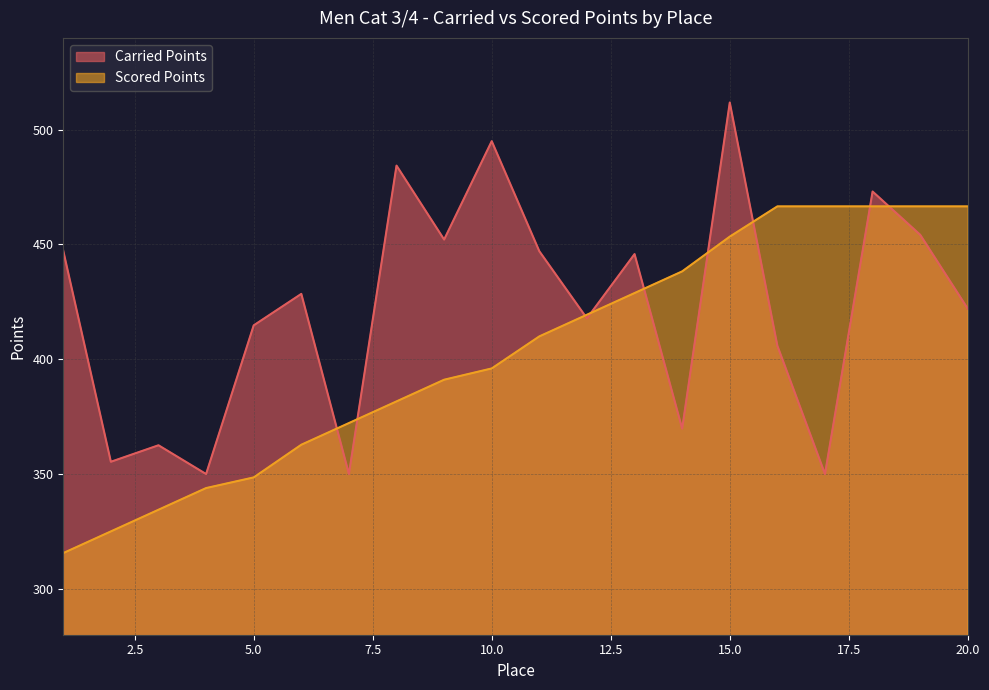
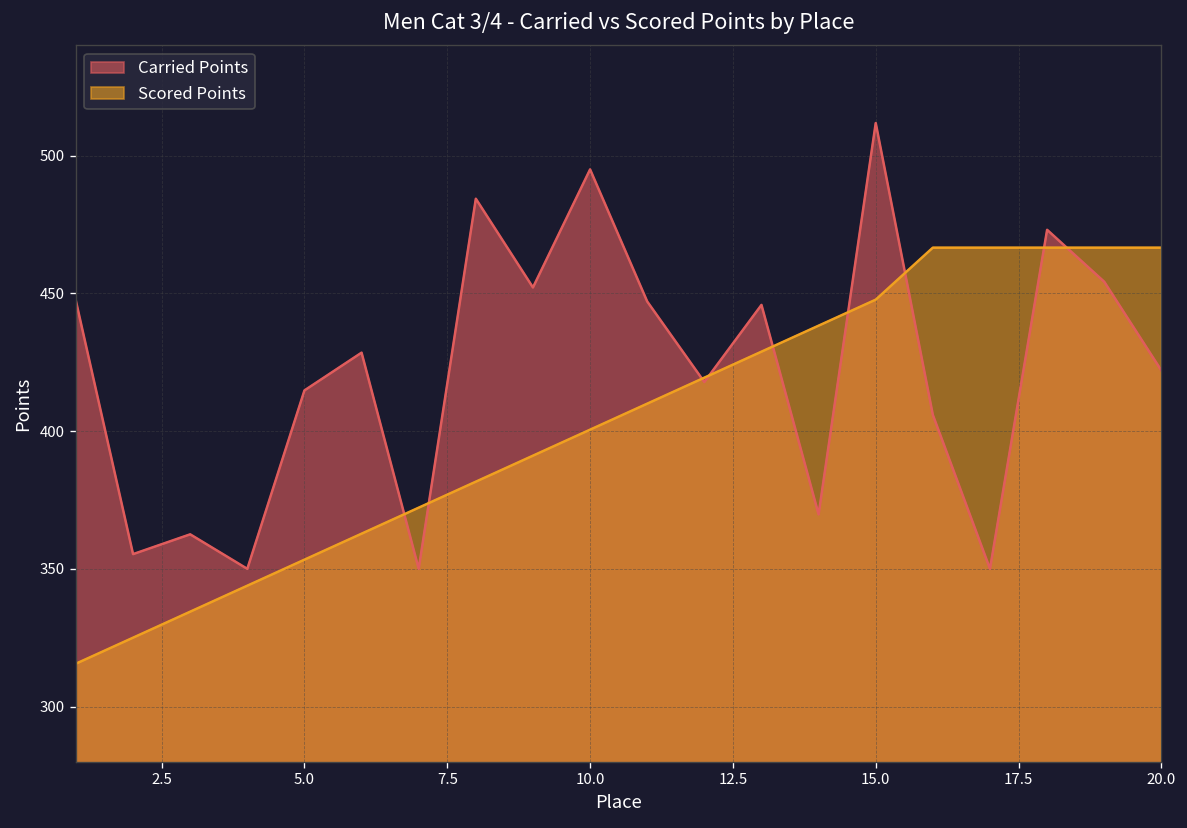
  {
    "Carried Points": {
      "5.0": 415,
      "10.0": 495,
      "15.0": 512,
      "20.0": 422
    },
    "Scored Points": {
-     "5.0": 349,
-     "10.0": 396,
-     "15.0": 453,
+     "5.0": 353,
+     "10.0": 401,
+     "15.0": 448,
      "20.0": 467
    }
  }
